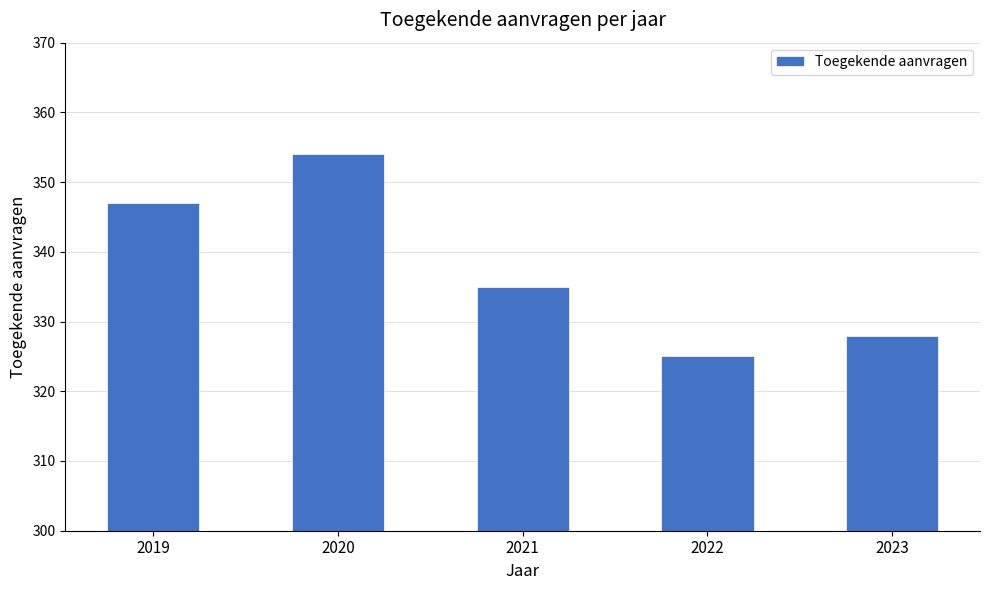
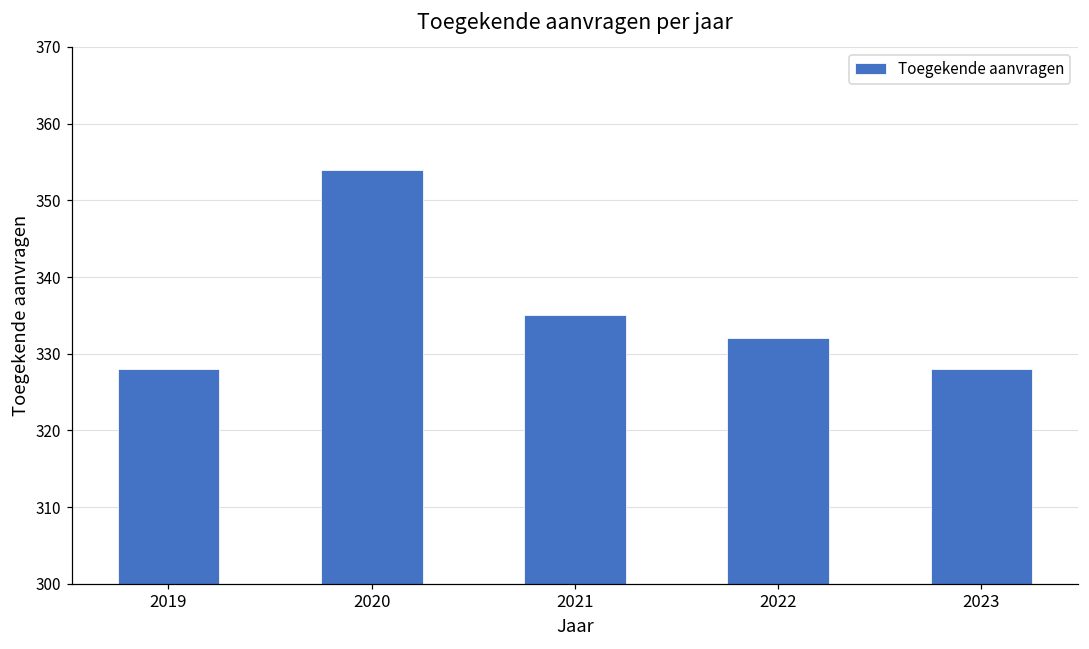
  {
-   "2019": 347,
+   "2019": 328,
    "2020": 354,
    "2021": 335,
-   "2022": 325,
+   "2022": 332,
    "2023": 328
  }
